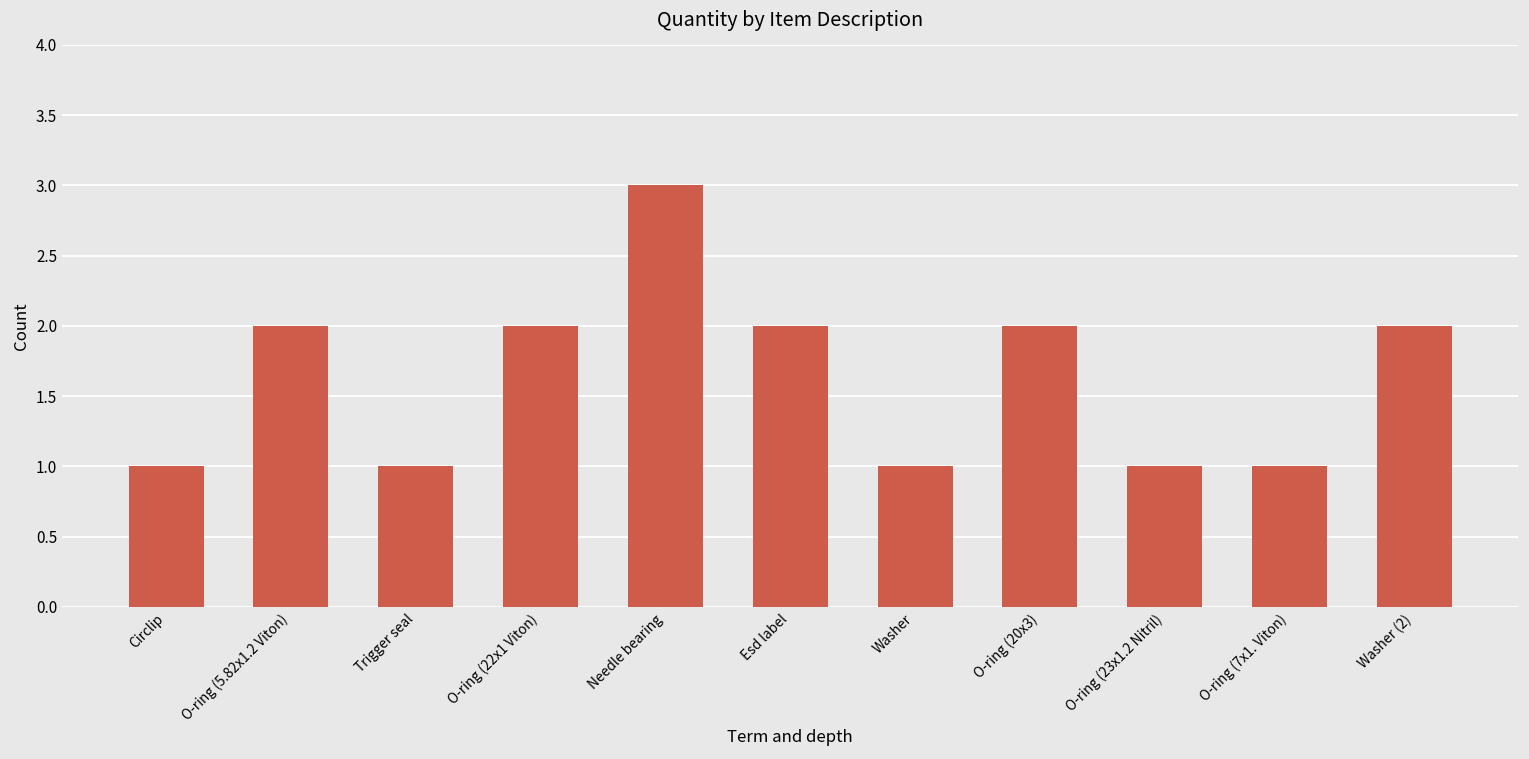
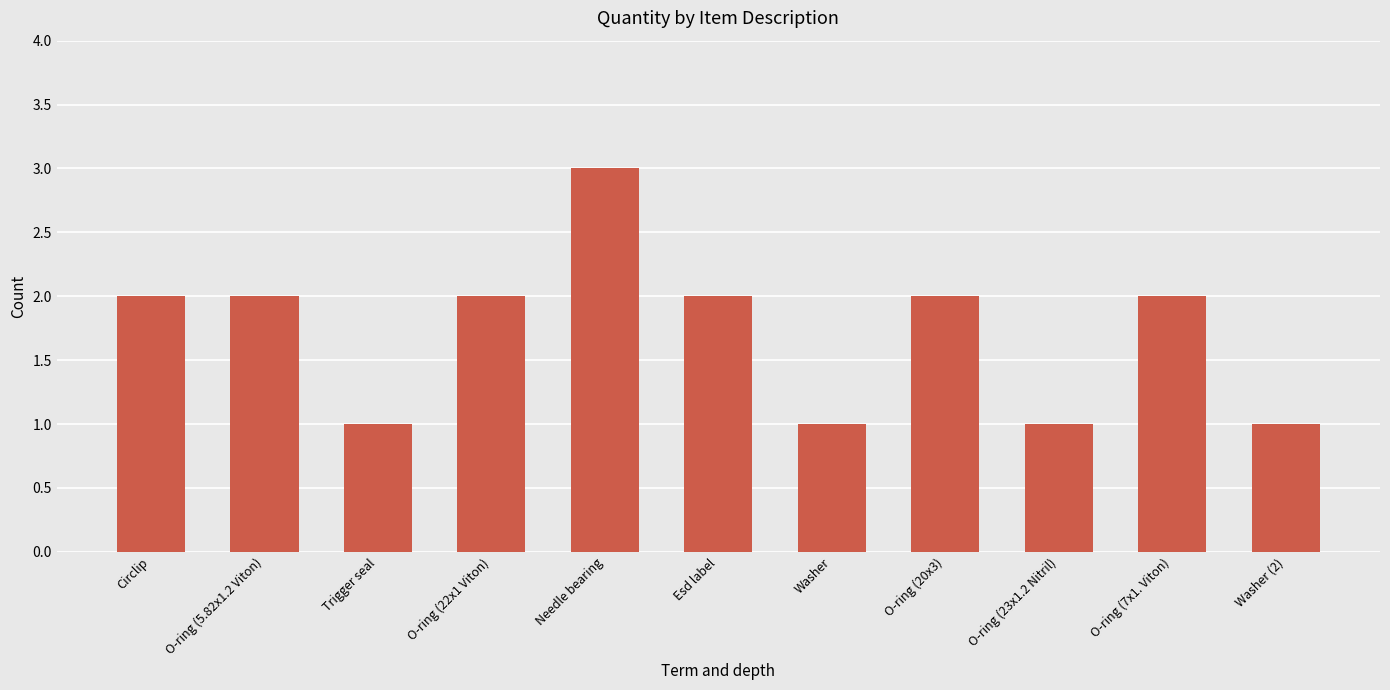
  {
-   "Circlip": 1,
+   "Circlip": 2,
    "O-ring (5.82x1.2 Viton)": 2,
    "Trigger seal": 1,
    "O-ring (22x1 Viton)": 2,
    "Needle bearing": 3,
    "Esd label": 2,
    "Washer": 1,
    "O-ring (20x3)": 2,
    "O-ring (23x1.2 Nitril)": 1,
-   "O-ring (7x1. Viton)": 1,
-   "Washer (2)": 2
+   "O-ring (7x1. Viton)": 2,
+   "Washer (2)": 1
  }
